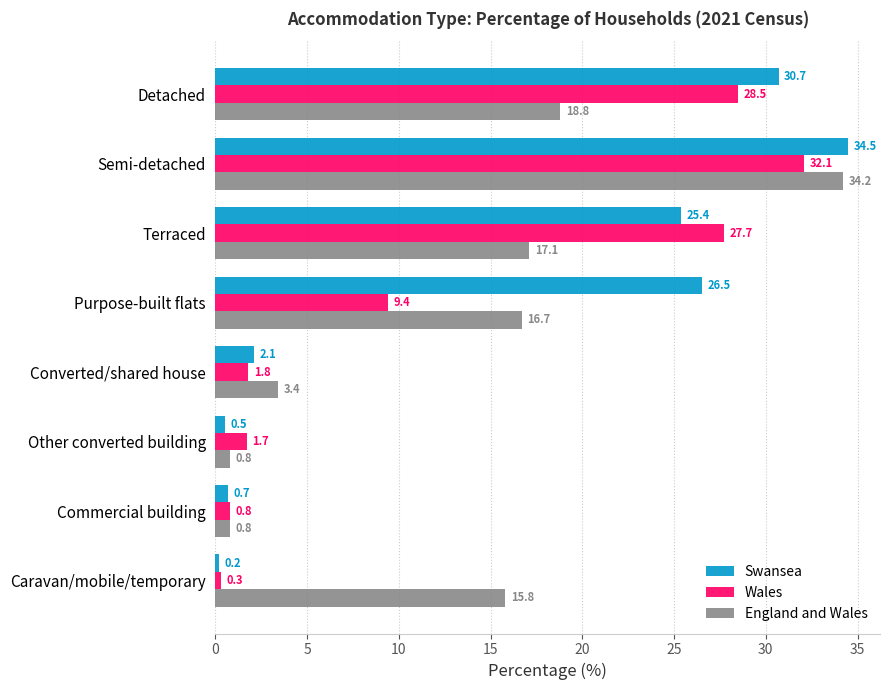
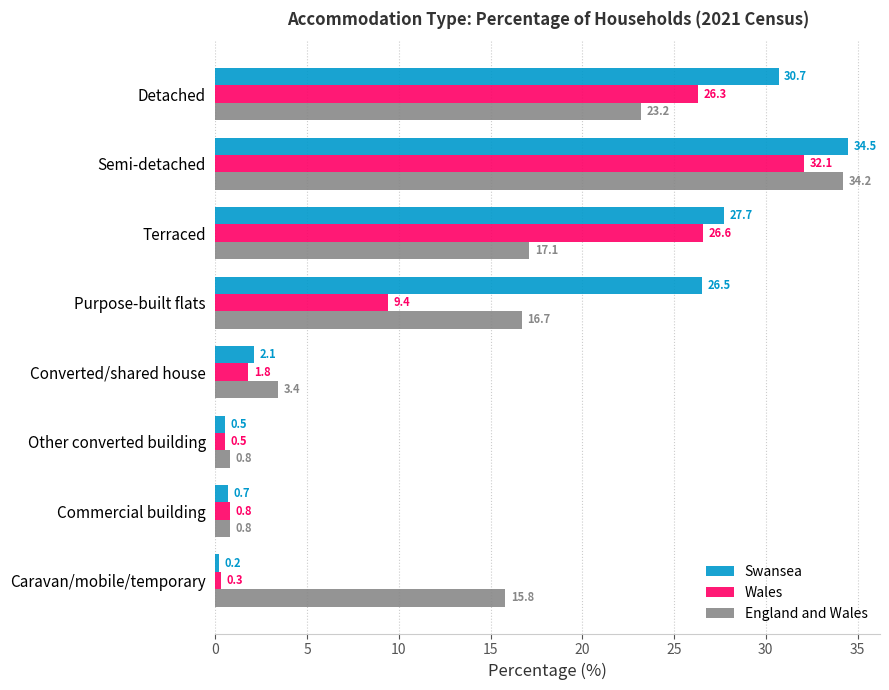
  {
    "Swansea": {
      "Detached": 30.7,
      "Semi-detached": 34.5,
-     "Terraced": 25.4,
+     "Terraced": 27.7,
      "Purpose-built flats": 26.5,
      "Converted/shared house": 2.1,
      "Other converted building": 0.5,
      "Commercial building": 0.7,
      "Caravan/mobile/temporary": 0.2
    },
    "Wales": {
-     "Detached": 28.5,
+     "Detached": 26.3,
      "Semi-detached": 32.1,
-     "Terraced": 27.7,
+     "Terraced": 26.6,
      "Purpose-built flats": 9.4,
      "Converted/shared house": 1.8,
-     "Other converted building": 1.7,
+     "Other converted building": 0.5,
      "Commercial building": 0.8,
      "Caravan/mobile/temporary": 0.3
    },
    "England and Wales": {
-     "Detached": 18.8,
+     "Detached": 23.2,
      "Semi-detached": 34.2,
      "Terraced": 17.1,
      "Purpose-built flats": 16.7,
      "Converted/shared house": 3.4,
      "Other converted building": 0.8,
      "Commercial building": 0.8,
      "Caravan/mobile/temporary": 15.8
    }
  }
